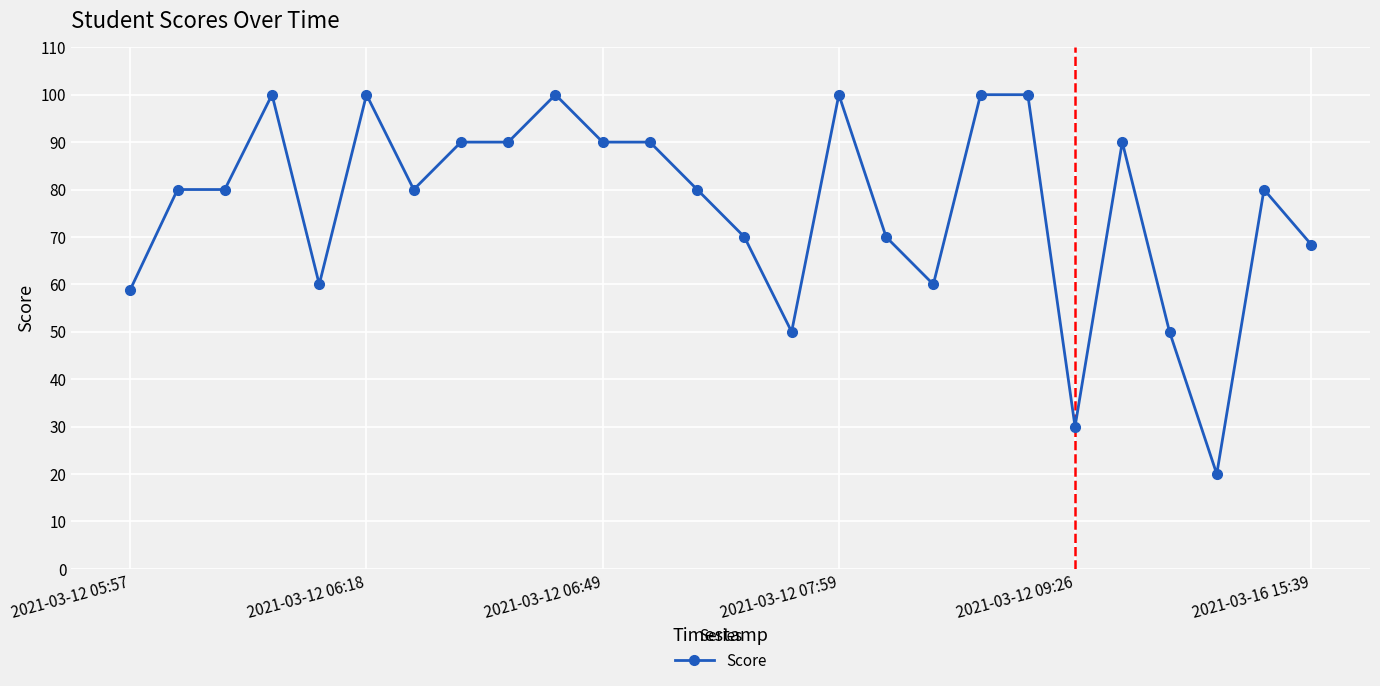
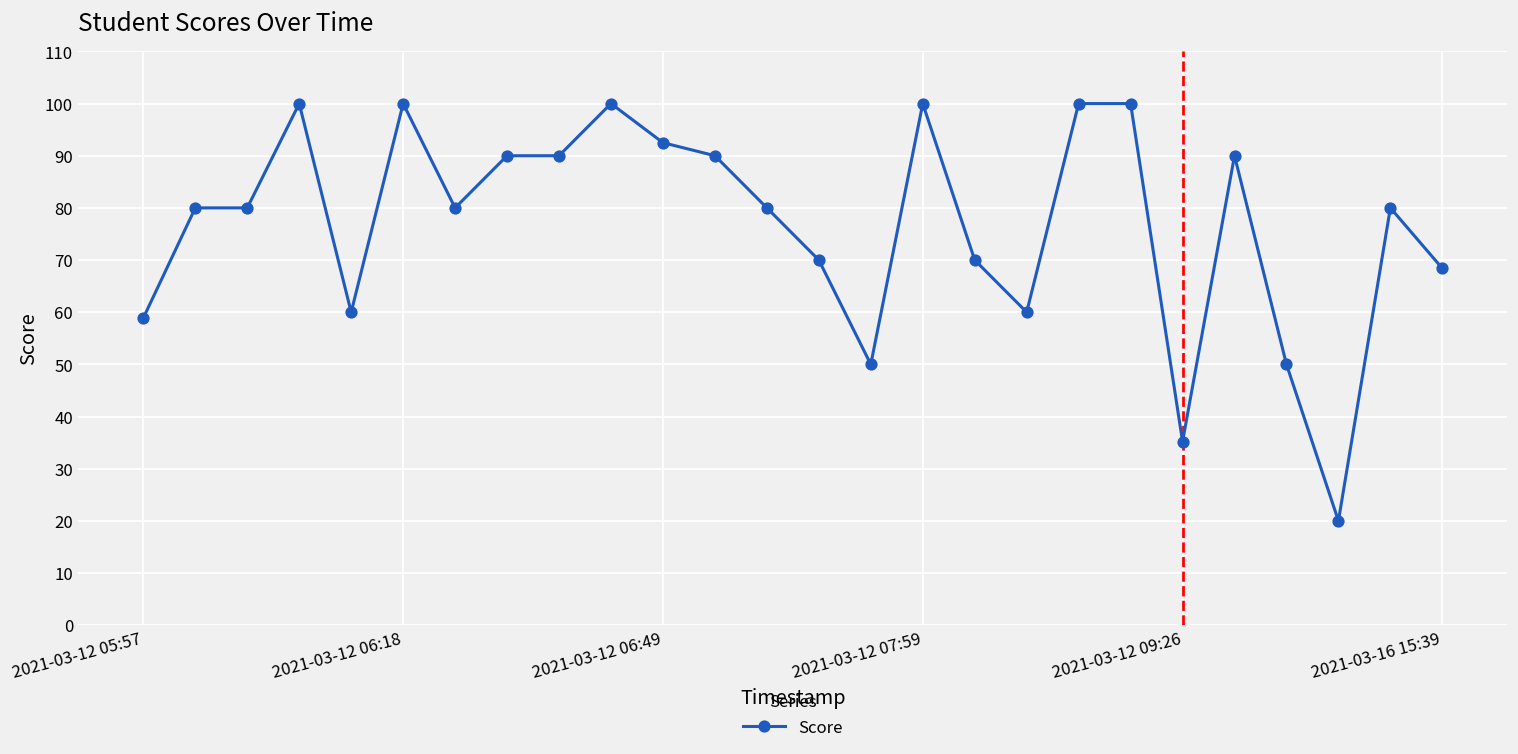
  {
    "2021-03-12 05:57": 59,
    "2021-03-12 06:18": 100,
-   "2021-03-12 06:49": 90,
+   "2021-03-12 06:49": 93,
    "2021-03-12 07:59": 100,
-   "2021-03-12 09:26": 30,
+   "2021-03-12 09:26": 35,
    "2021-03-16 15:39": 68
  }
